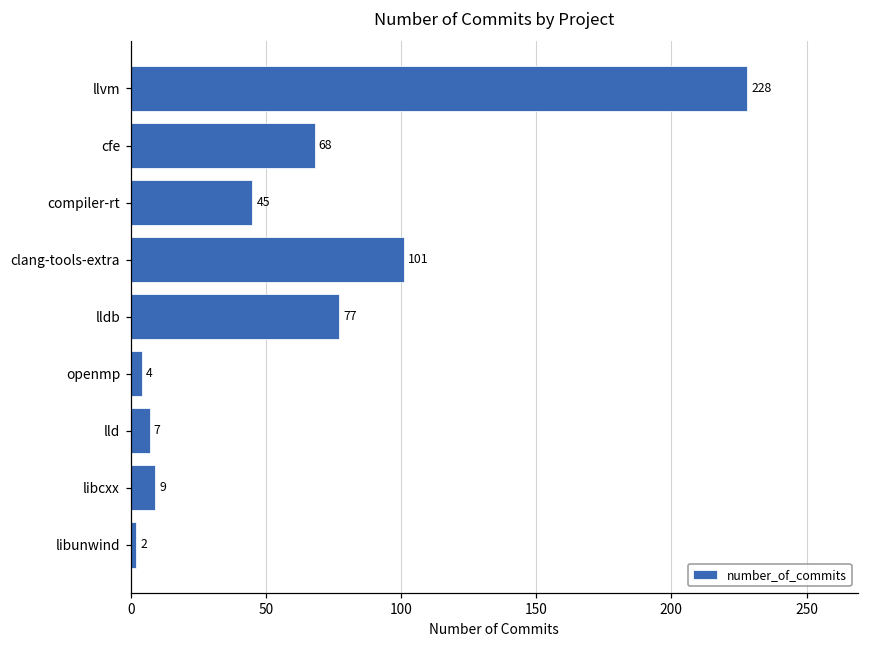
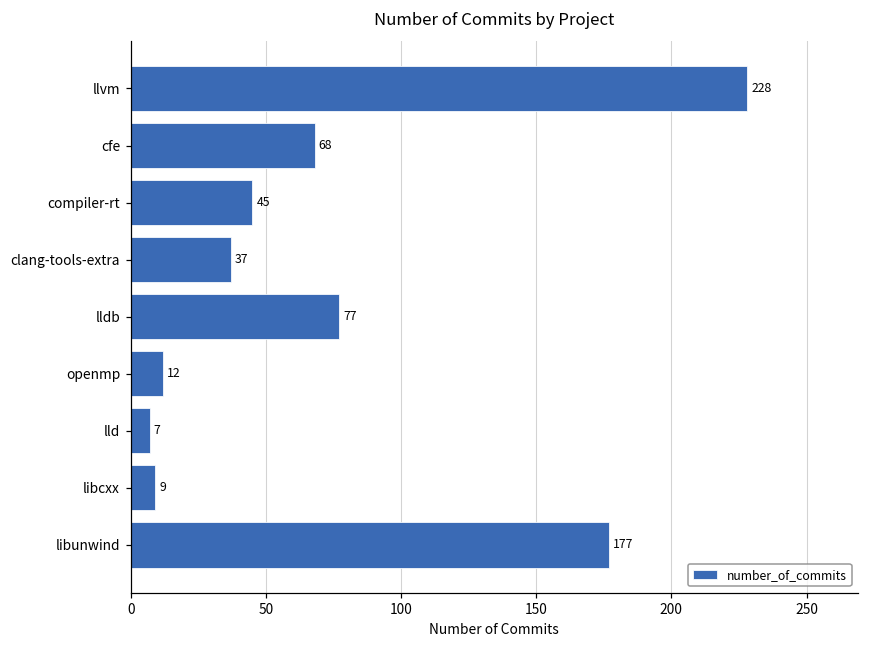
  {
    "llvm": 228,
    "cfe": 68,
    "compiler-rt": 45,
-   "clang-tools-extra": 101,
+   "clang-tools-extra": 37,
    "lldb": 77,
-   "openmp": 4,
+   "openmp": 12,
    "lld": 7,
    "libcxx": 9,
-   "libunwind": 2
+   "libunwind": 177
  }
